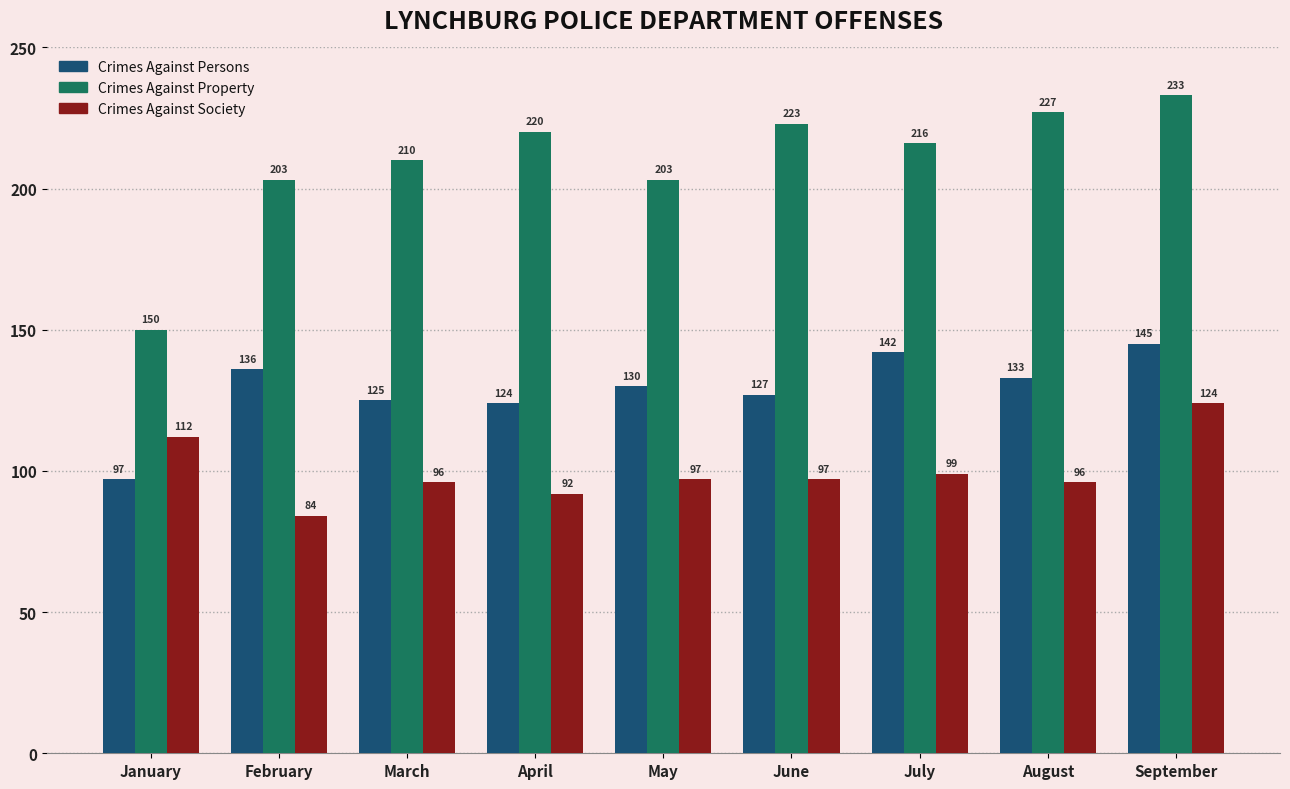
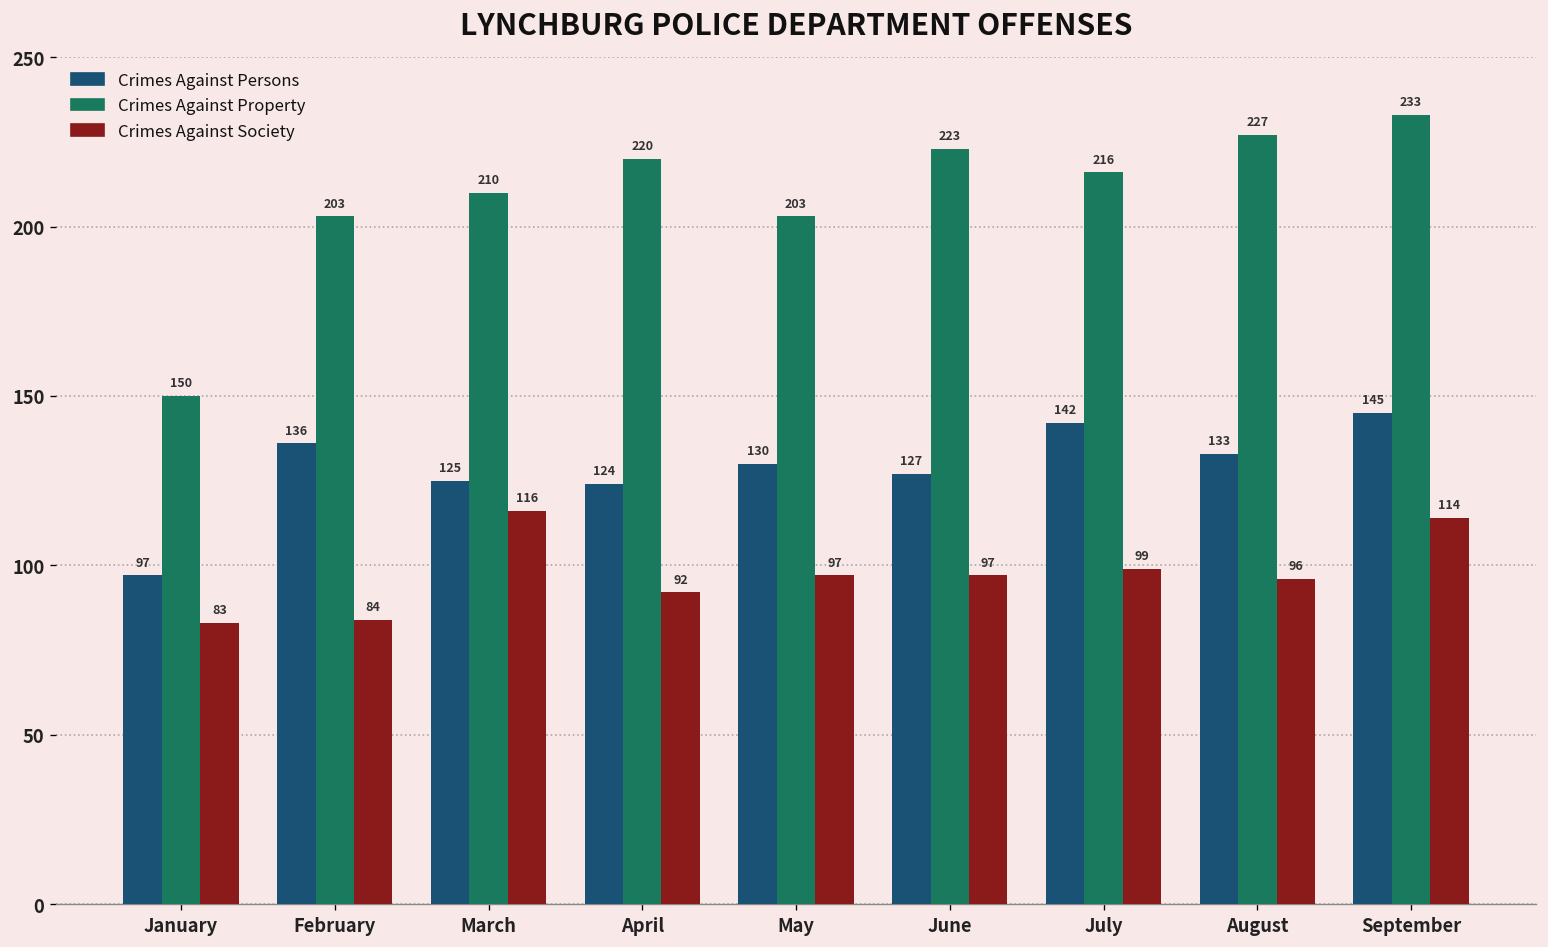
  {
    "Crimes Against Society": {
-     "January": 112,
+     "January": 83,
      "February": 84,
-     "March": 96,
+     "March": 116,
      "April": 92,
      "May": 97,
      "June": 97,
      "July": 99,
      "August": 96,
-     "September": 124
+     "September": 114
    }
  }
